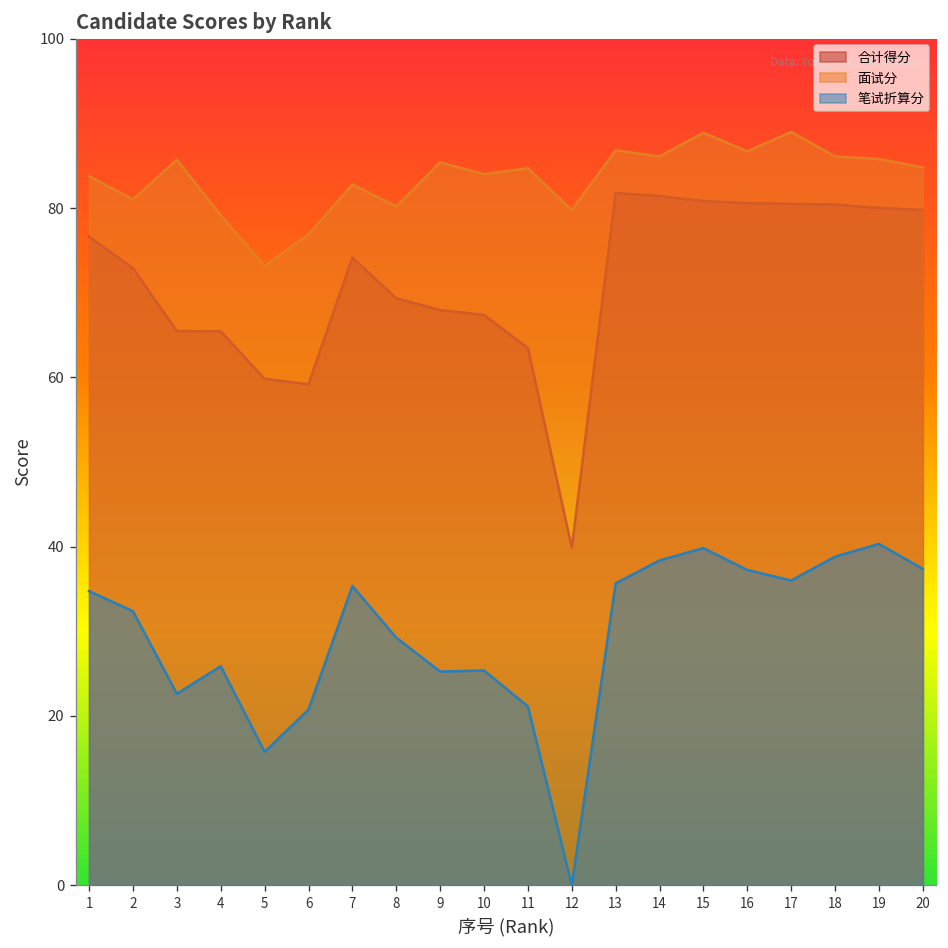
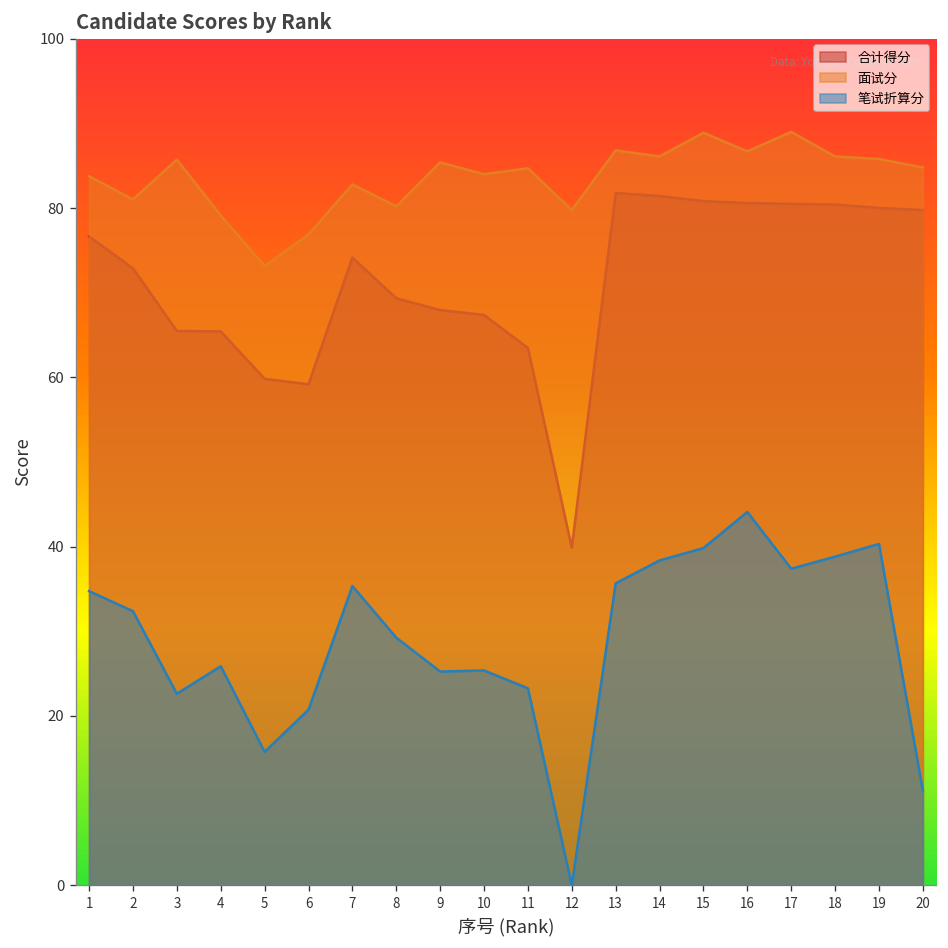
  {
    "笔试折算分": {
      "1": 35,
      "2": 32,
      "3": 23,
      "4": 26,
      "5": 16,
      "6": 21,
      "7": 35,
      "8": 29,
      "9": 25,
      "10": 25,
-     "11": 21,
+     "11": 23,
      "12": 0,
      "13": 36,
      "14": 38,
      "15": 40,
-     "16": 37,
-     "17": 36,
+     "16": 44,
+     "17": 37,
      "18": 39,
      "19": 40,
-     "20": 37
+     "20": 11
    }
  }
